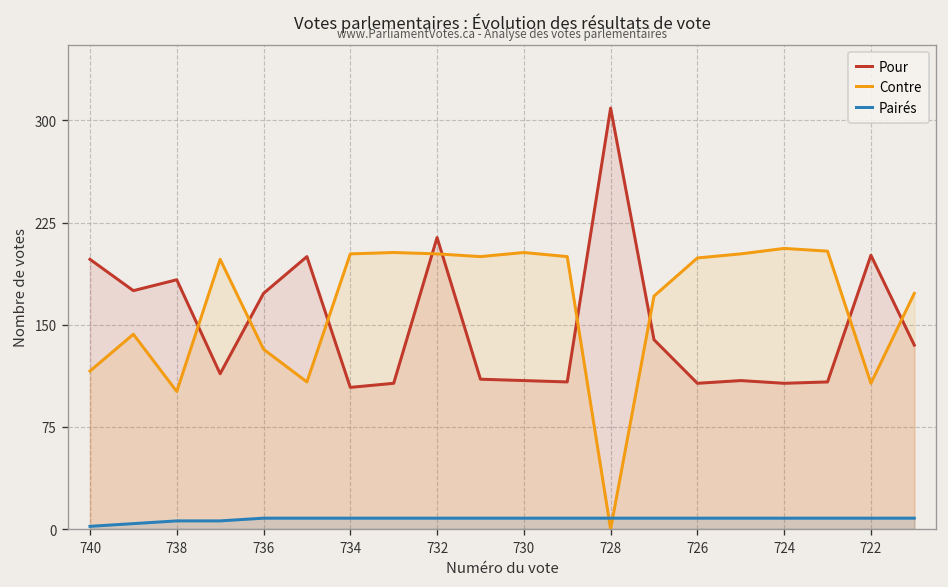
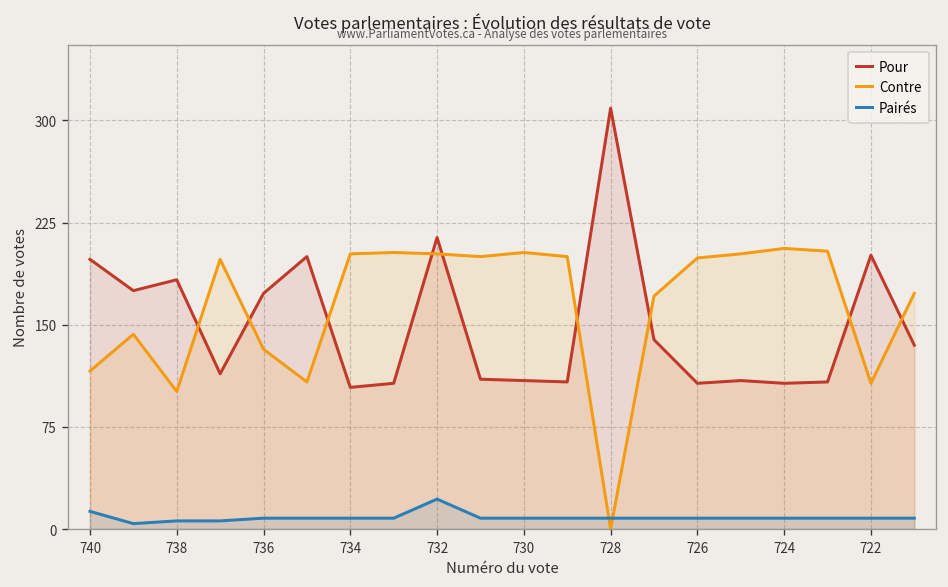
  {
    "Pour": {
      "740": 198,
      "738": 183,
      "736": 173,
      "734": 104,
      "732": 214,
      "730": 109,
      "728": 309,
      "726": 107,
      "724": 107,
      "722": 201
    },
    "Contre": {
      "740": 116,
      "738": 101,
      "736": 132,
      "734": 202,
      "732": 202,
      "730": 203,
      "728": 0,
      "726": 199,
      "724": 206,
      "722": 107
    },
    "Pairés": {
-     "740": 2,
+     "740": 13,
      "738": 6,
      "736": 8,
      "734": 8,
-     "732": 8,
+     "732": 22,
      "730": 8,
      "728": 8,
      "726": 8,
      "724": 8,
      "722": 8
    }
  }
